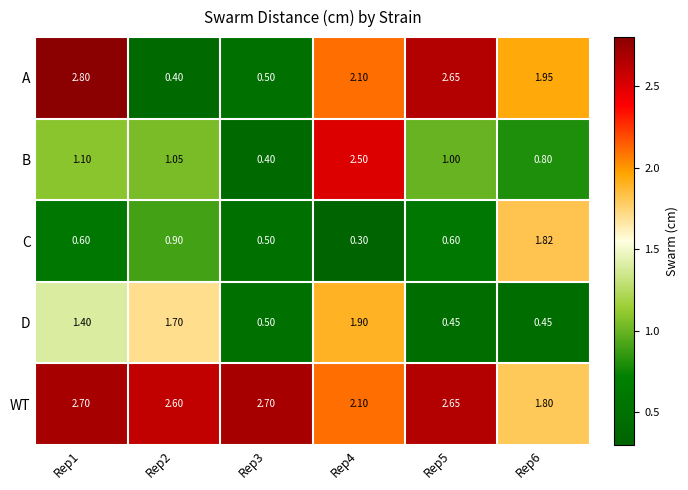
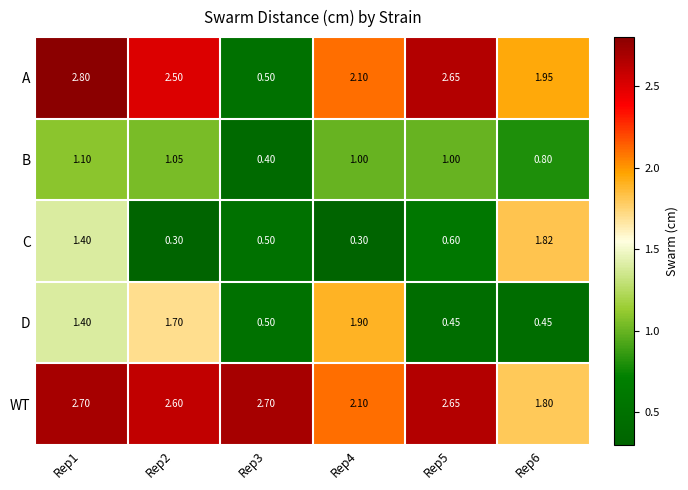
  {
    "A": {
      "Rep1": 2.80,
-     "Rep2": 0.40,
+     "Rep2": 2.50,
      "Rep3": 0.50,
      "Rep4": 2.10,
      "Rep5": 2.65,
      "Rep6": 1.95
    },
    "B": {
      "Rep1": 1.10,
      "Rep2": 1.05,
      "Rep3": 0.40,
-     "Rep4": 2.50,
+     "Rep4": 1.00,
      "Rep5": 1.00,
      "Rep6": 0.80
    },
    "C": {
-     "Rep1": 0.60,
-     "Rep2": 0.90,
+     "Rep1": 1.40,
+     "Rep2": 0.30,
      "Rep3": 0.50,
      "Rep4": 0.30,
      "Rep5": 0.60,
      "Rep6": 1.82
    },
    "D": {
      "Rep1": 1.40,
      "Rep2": 1.70,
      "Rep3": 0.50,
      "Rep4": 1.90,
      "Rep5": 0.45,
      "Rep6": 0.45
    },
    "WT": {
      "Rep1": 2.70,
      "Rep2": 2.60,
      "Rep3": 2.70,
      "Rep4": 2.10,
      "Rep5": 2.65,
      "Rep6": 1.80
    }
  }
